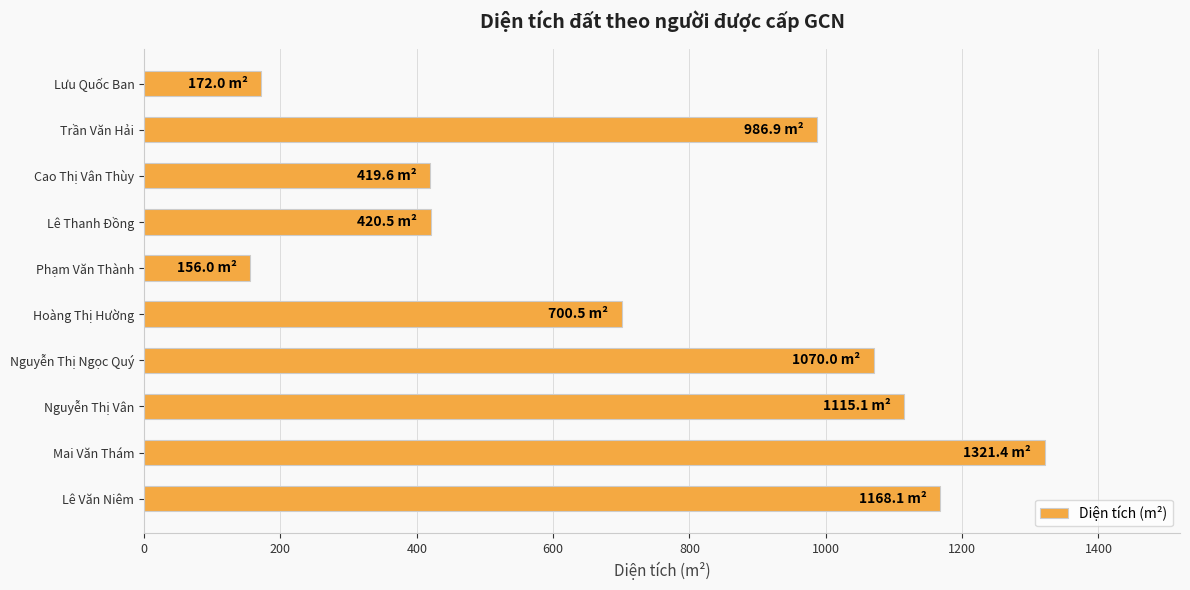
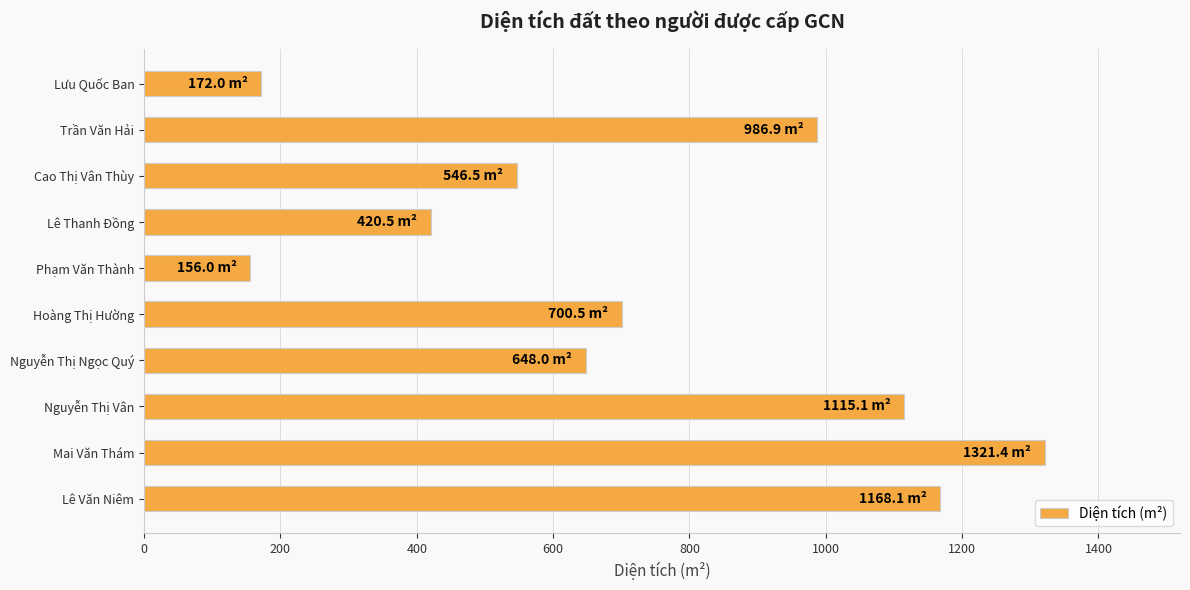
  {
    "Lưu Quốc Ban": 172.0,
    "Trần Văn Hải": 986.9,
-   "Cao Thị Vân Thùy": 419.6,
+   "Cao Thị Vân Thùy": 546.5,
    "Lê Thanh Đồng": 420.5,
    "Phạm Văn Thành": 156.0,
    "Hoàng Thị Hường": 700.5,
-   "Nguyễn Thị Ngọc Quý": 1070.0,
+   "Nguyễn Thị Ngọc Quý": 648.0,
    "Nguyễn Thị Vân": 1115.1,
    "Mai Văn Thám": 1321.4,
    "Lê Văn Niêm": 1168.1
  }
